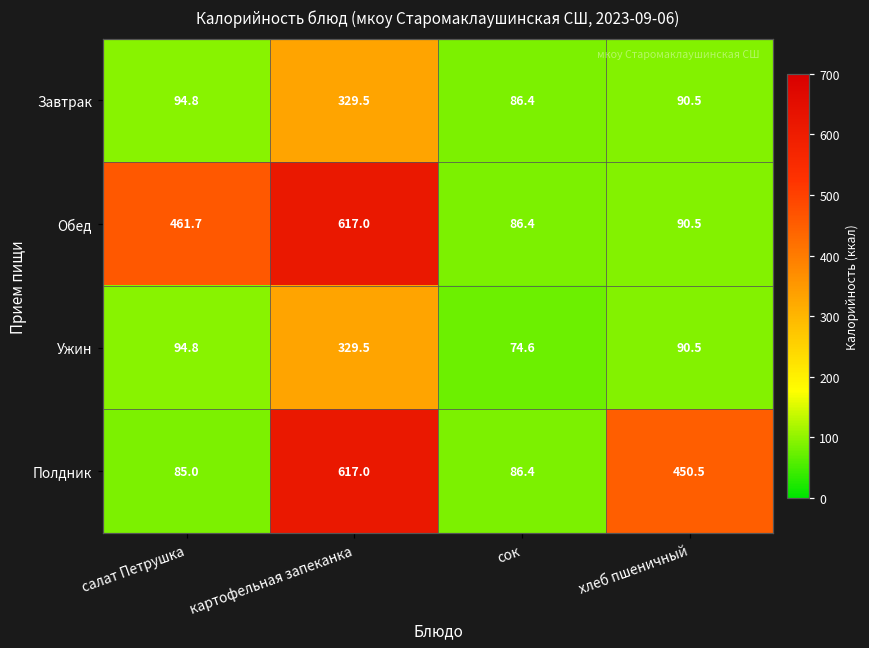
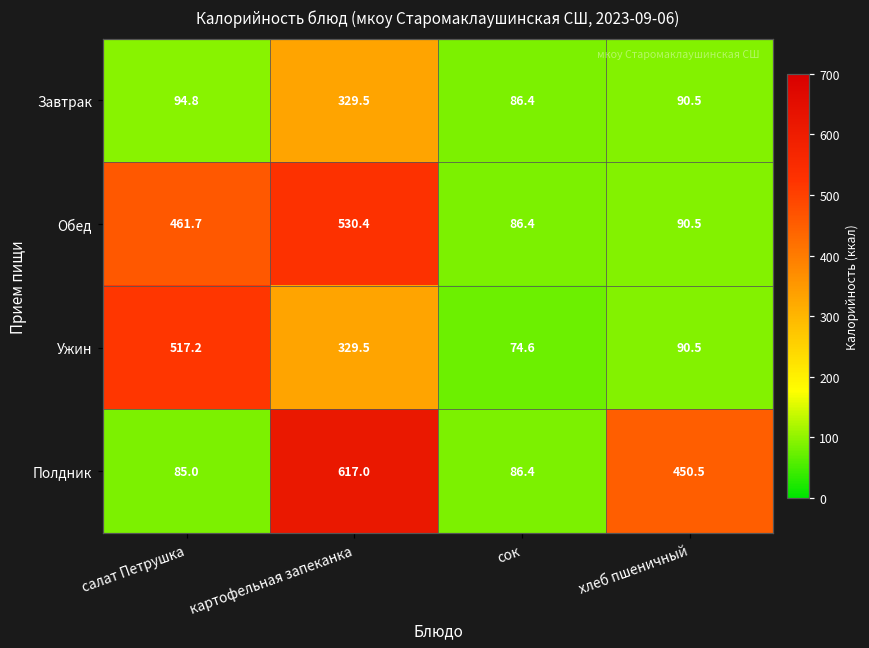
  {
    "Завтрак": {
      "салат Петрушка": 94.8,
      "картофельная запеканка": 329.5,
      "сок": 86.4
    },
    "Обед": {
      "салат Петрушка": 461.7,
-     "картофельная запеканка": 617.0,
+     "картофельная запеканка": 530.4,
      "сок": 86.4,
      "хлеб пшеничный": 90.5
    },
    "Ужин": {
-     "салат Петрушка": 94.8,
+     "салат Петрушка": 517.2,
      "картофельная запеканка": 329.5,
      "сок": 74.6,
      "хлеб пшеничный": 90.5
    },
    "Полдник": {
      "салат Петрушка": 85.0,
      "картофельная запеканка": 617.0,
      "сок": 86.4,
      "хлеб пшеничный": 450.5
    }
  }
